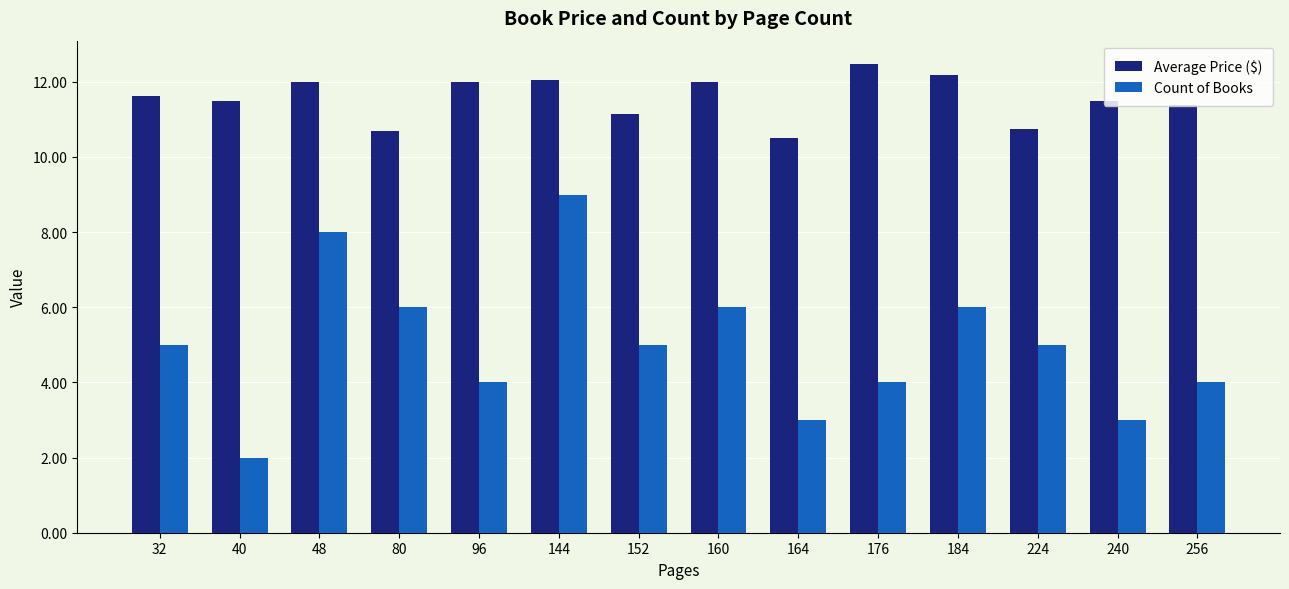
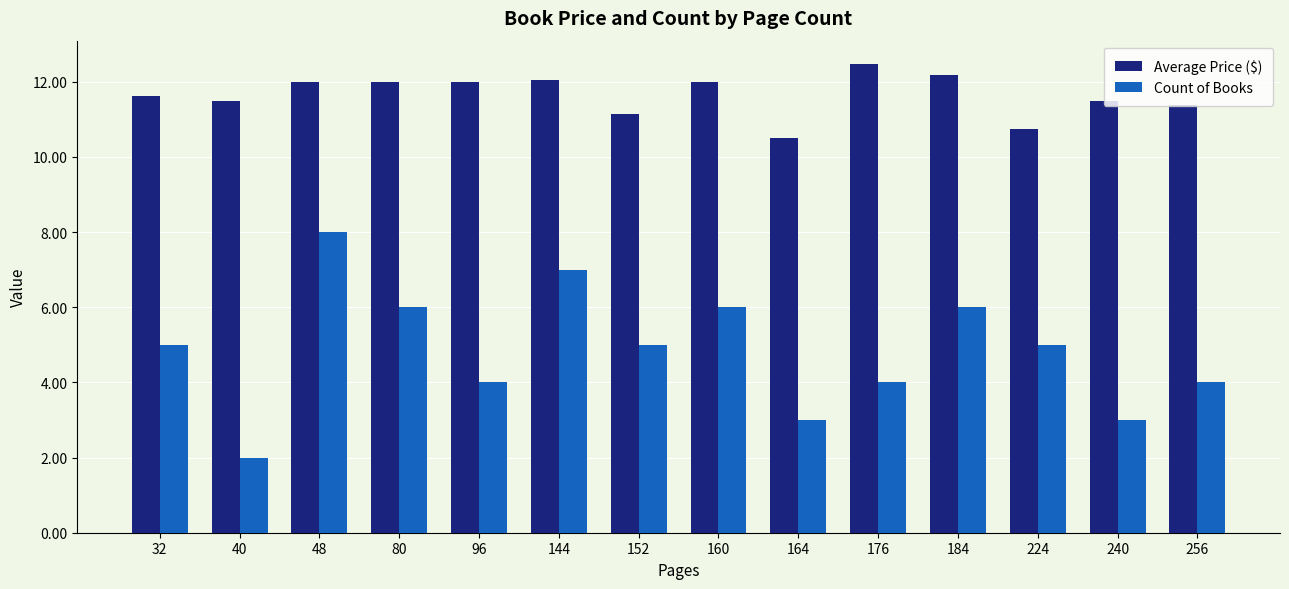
  {
    "Average Price ($)": {
      "32": 11.6,
      "40": 11.5,
      "48": 12.0,
-     "80": 10.7,
+     "80": 12.0,
      "96": 12.0,
      "144": 12.0,
      "152": 11.1,
      "160": 12.0,
      "164": 10.5,
      "176": 12.5,
      "184": 12.2,
      "224": 10.7
    },
    "Count of Books": {
      "32": 5,
      "40": 2,
      "48": 8,
      "80": 6,
      "96": 4,
-     "144": 9,
+     "144": 7,
      "152": 5,
      "160": 6,
      "164": 3,
      "176": 4,
      "184": 6,
      "224": 5,
      "240": 3,
      "256": 4
    }
  }
